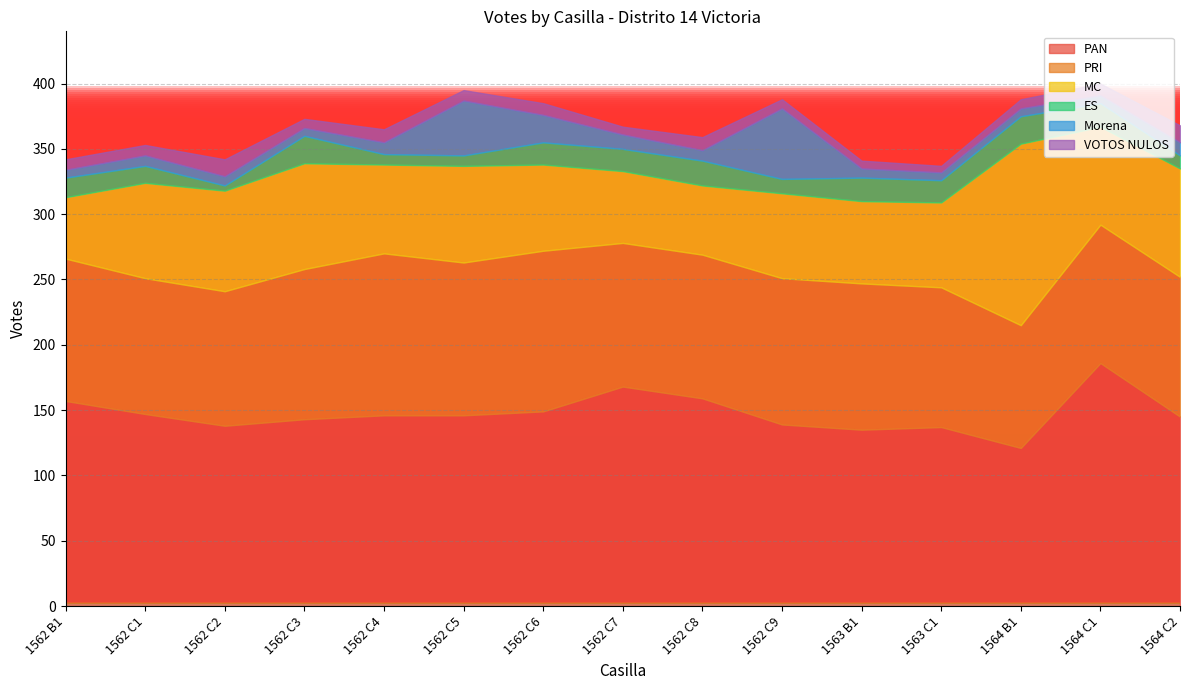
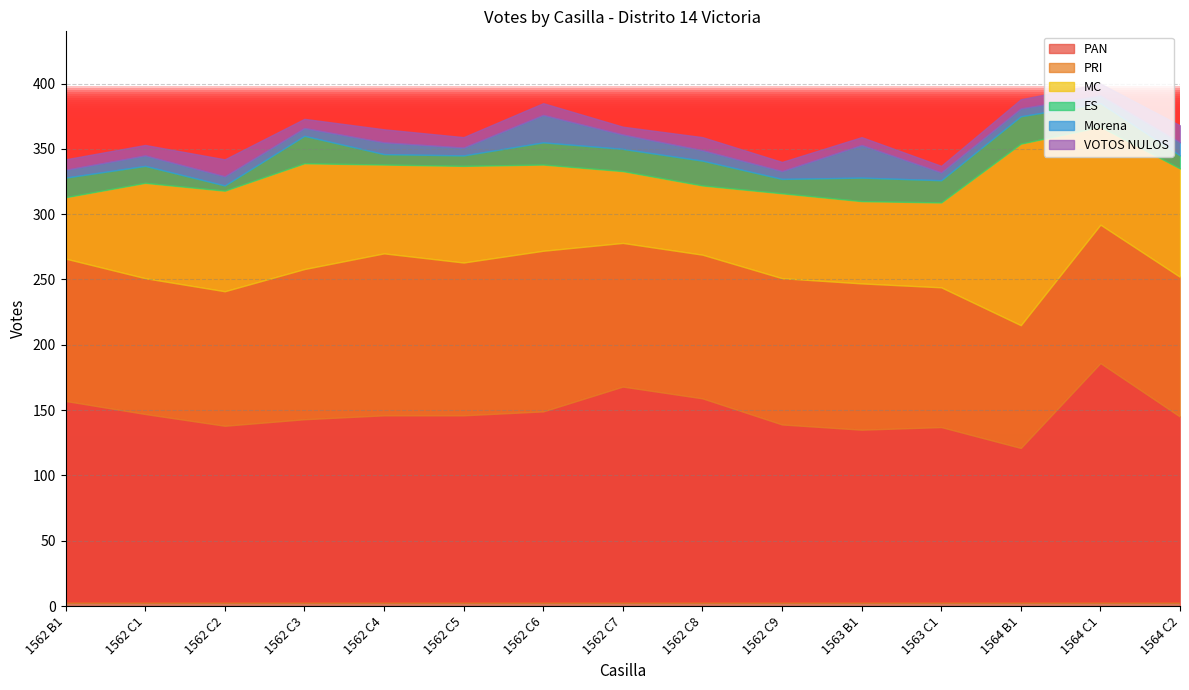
  {
    "MC": {
      "1562 B1": 47,
      "1562 C1": 73,
      "1562 C2": 77,
      "1562 C3": 81,
      "1562 C4": 68,
      "1562 C5": 74,
      "1562 C6": 66,
      "1562 C7": 55,
      "1562 C8": 53,
      "1562 C9": 65,
      "1563 B1": 63,
      "1563 C1": 65,
      "1564 B1": 139,
      "1564 C2": 83
    },
    "ES": {
      "1562 B1": 15,
      "1562 C1": 13,
      "1562 C2": 4,
      "1562 C3": 21,
      "1562 C4": 8,
      "1562 C5": 8,
      "1562 C6": 17,
      "1562 C7": 17,
      "1562 C8": 19,
      "1562 C9": 11,
      "1563 B1": 18,
      "1563 C1": 17,
      "1564 B1": 21,
      "1564 C2": 10
    },
    "Morena": {
      "1562 B1": 6,
      "1562 C1": 8,
      "1562 C2": 7,
      "1562 C3": 6,
      "1562 C4": 9,
-     "1562 C5": 42,
+     "1562 C5": 6,
      "1562 C6": 21,
      "1562 C7": 11,
      "1562 C8": 8,
-     "1562 C9": 54,
-     "1563 B1": 7,
+     "1562 C9": 6,
+     "1563 B1": 25,
      "1563 C1": 6,
      "1564 B1": 6,
      "1564 C2": 10
    },
    "VOTOS NULOS": {
      "1562 B1": 8,
      "1562 C1": 8,
      "1562 C2": 13,
      "1562 C3": 7,
      "1562 C4": 10,
      "1562 C5": 8,
      "1562 C6": 9,
      "1562 C7": 6,
      "1562 C8": 10,
      "1562 C9": 7,
      "1563 B1": 6,
      "1563 C1": 5,
      "1564 B1": 7,
      "1564 C2": 13
    }
  }
